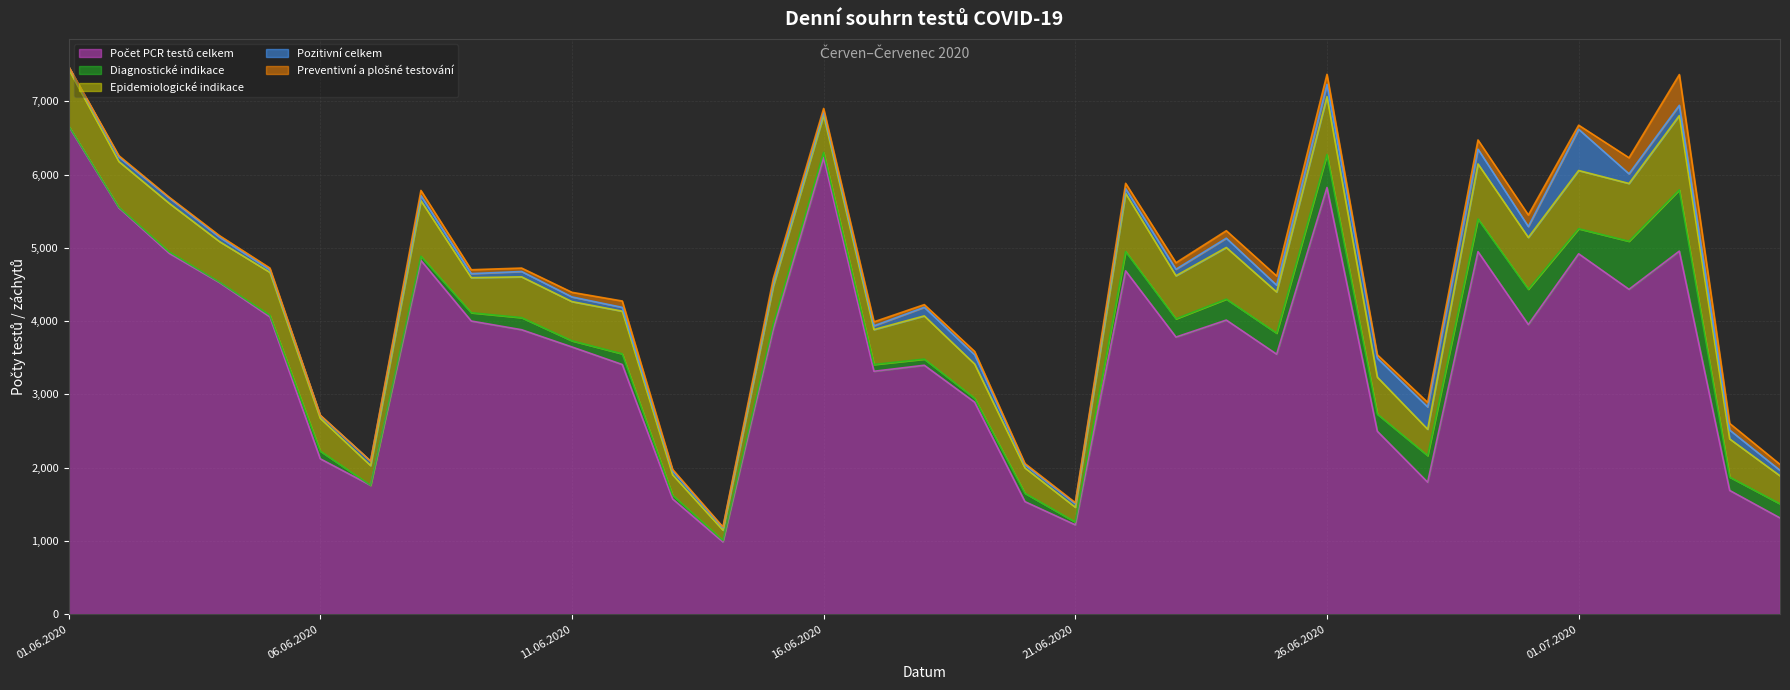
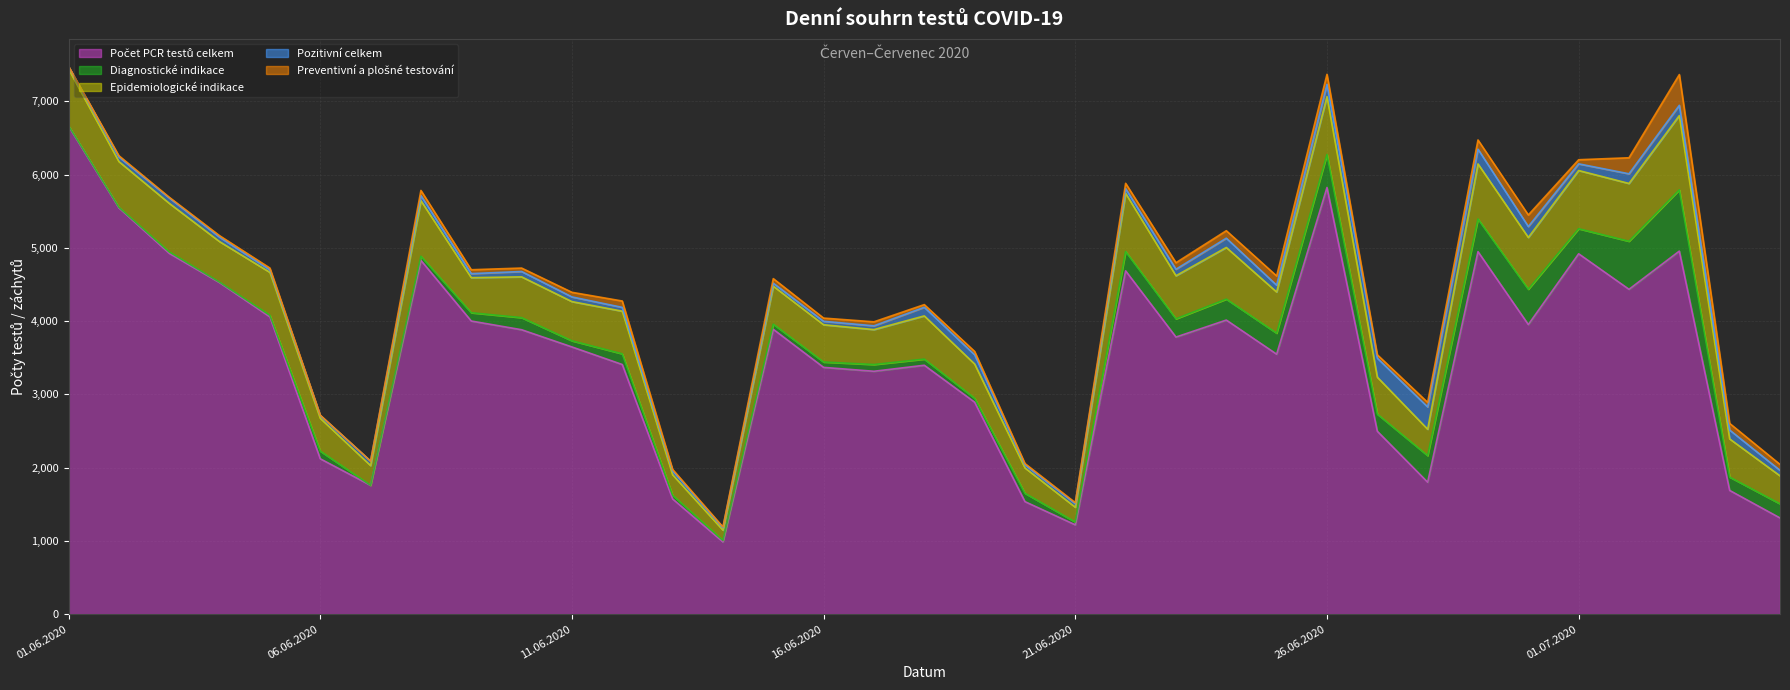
  {
    "Počet PCR testů celkem": {
      "06.06.2020": "2,100",
      "11.06.2020": "3,600",
-     "16.06.2020": "6,200",
+     "16.06.2020": "3,400",
      "21.06.2020": "1,200",
      "26.06.2020": "5,800",
      "01.07.2020": "4,900"
    },
    "Diagnostické indikace": {
      "06.06.2020": "100",
      "11.06.2020": "100",
      "16.06.2020": "100",
      "21.06.2020": "0",
      "26.06.2020": "500",
      "01.07.2020": "300"
    },
    "Epidemiologické indikace": {
      "06.06.2020": "400",
      "11.06.2020": "500",
      "16.06.2020": "500",
      "21.06.2020": "200",
      "26.06.2020": "800",
      "01.07.2020": "800"
    },
    "Pozitivní celkem": {
      "11.06.2020": "100",
      "16.06.2020": "0",
      "26.06.2020": "200",
-     "01.07.2020": "600"
+     "01.07.2020": "100"
    },
    "Preventivní a plošné testování": {
      "11.06.2020": "100",
      "16.06.2020": "0",
      "26.06.2020": "100",
      "01.07.2020": "100"
    }
  }
